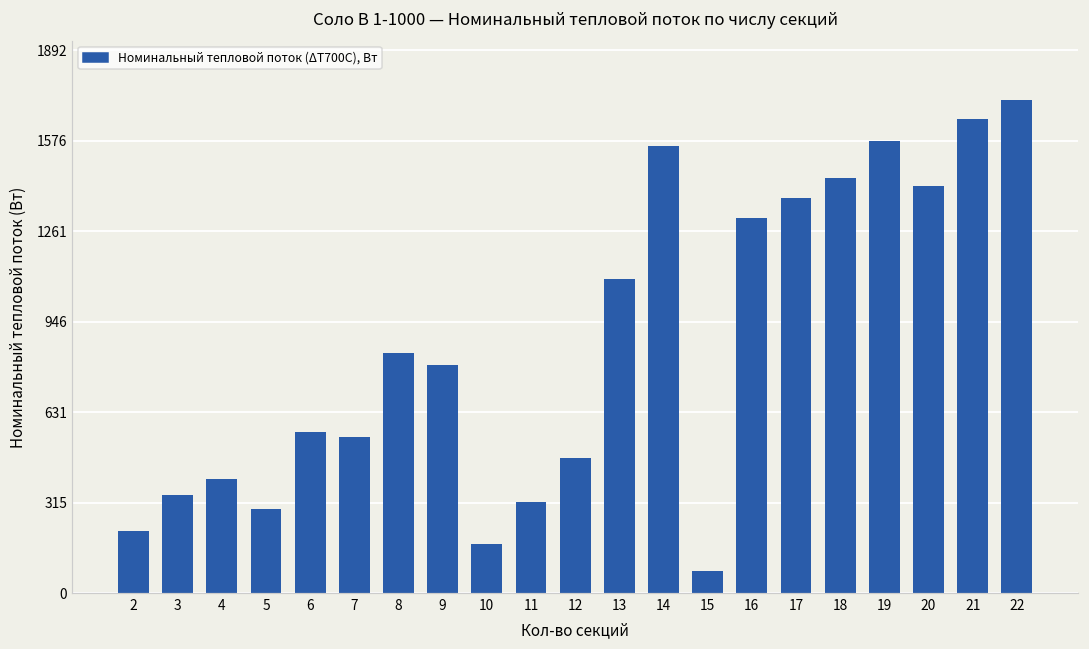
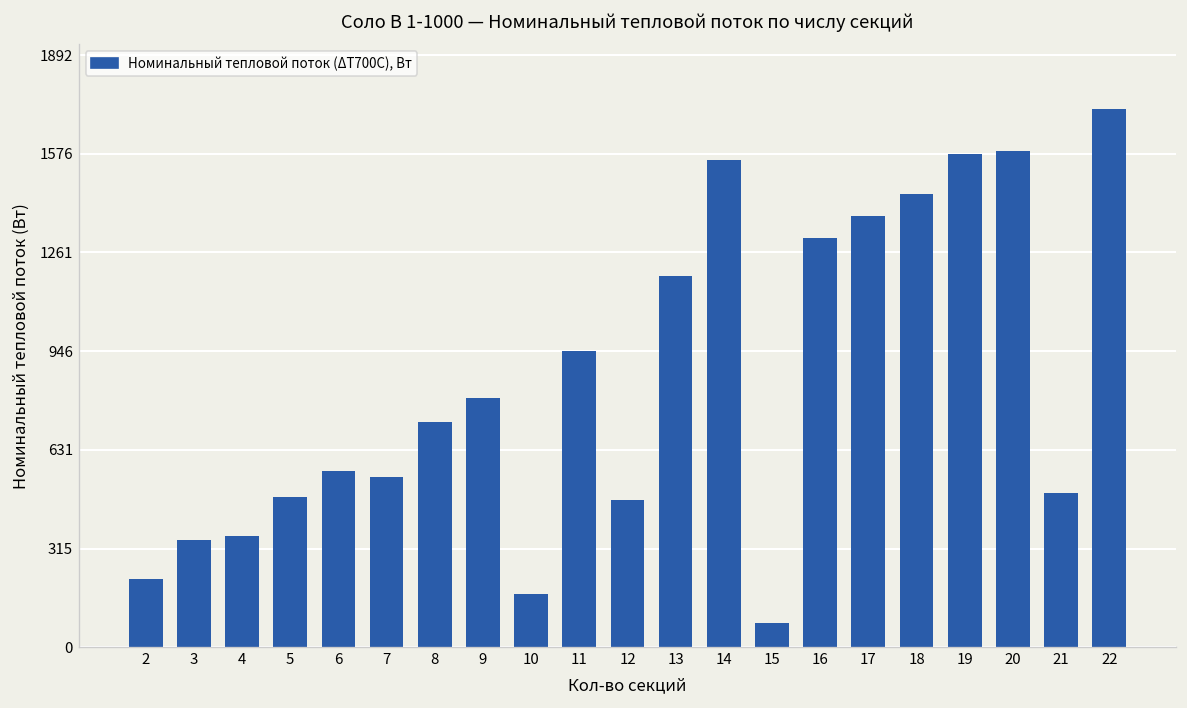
  {
    "2": 220,
    "3": 340,
-   "4": 400,
-   "5": 300,
+   "4": 350,
+   "5": 480,
    "6": 560,
    "7": 540,
-   "8": 840,
+   "8": 720,
    "9": 800,
    "10": 170,
-   "11": 320,
+   "11": 950,
    "12": 470,
-   "13": 1090,
+   "13": 1190,
    "14": 1560,
    "15": 80,
    "16": 1310,
    "17": 1380,
    "18": 1450,
    "19": 1580,
-   "20": 1420,
-   "21": 1650,
+   "20": 1580,
+   "21": 490,
    "22": 1720
  }
